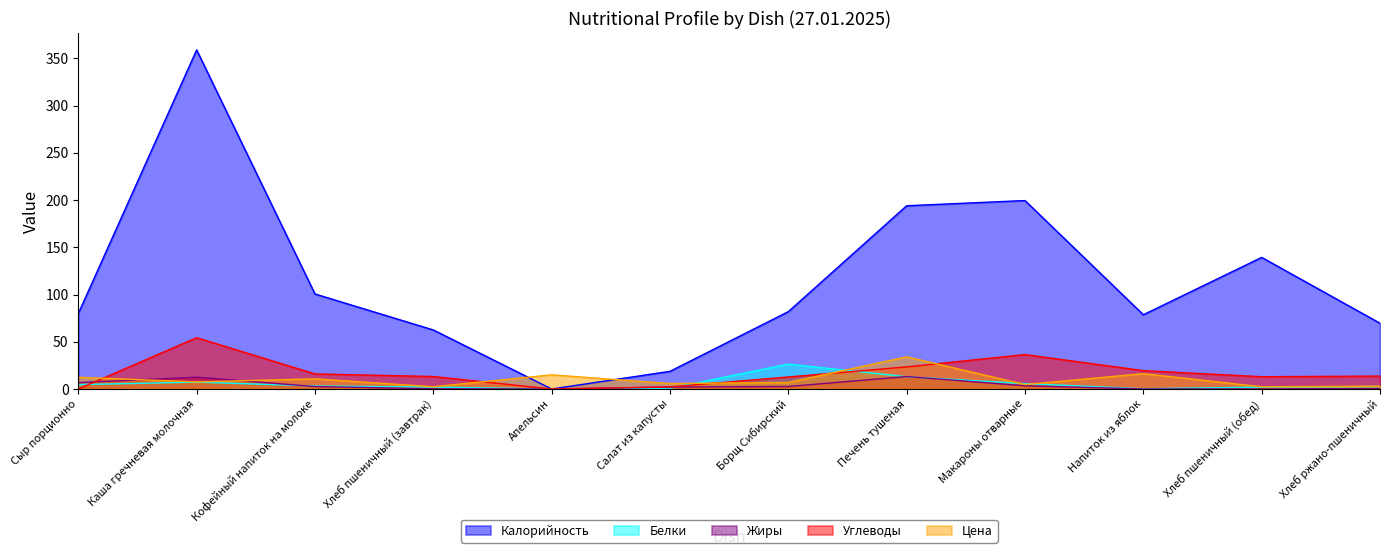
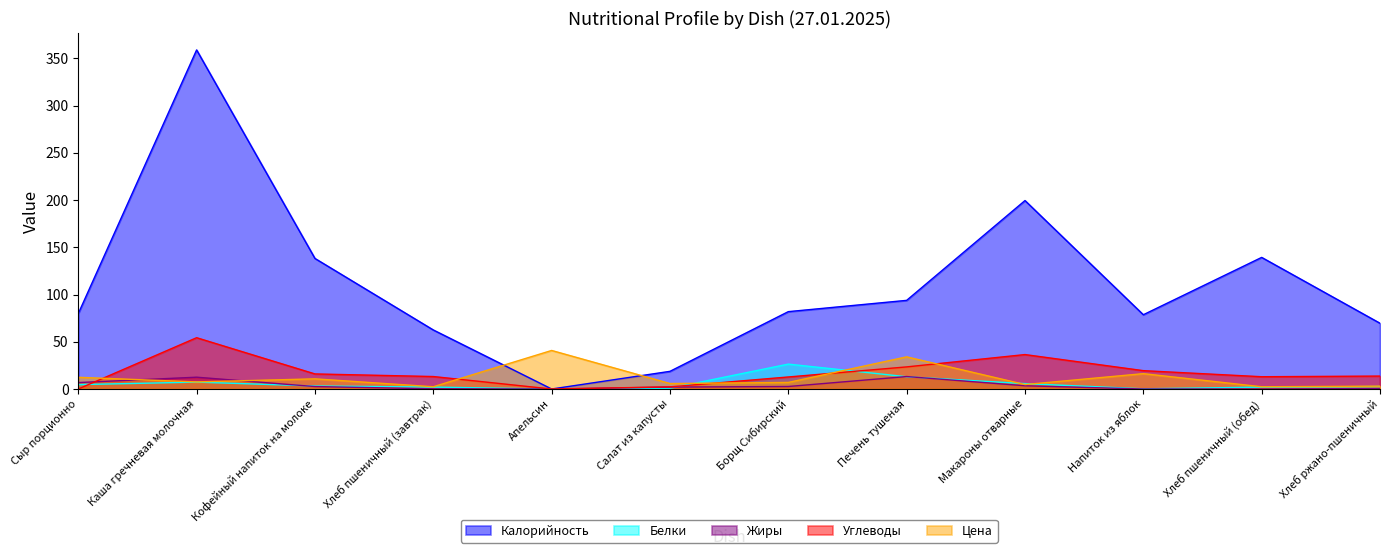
  {
    "Калорийность": {
      "Сыр порционно": 80,
      "Каша гречневая молочная": 360,
-     "Кофейный напиток на молоке": 100,
+     "Кофейный напиток на молоке": 140,
      "Хлеб пшеничный (завтрак)": 60,
      "Салат из капусты": 20,
      "Борщ Сибирский": 80,
-     "Печень тушеная": 190,
+     "Печень тушеная": 90,
      "Макароны отварные": 200,
      "Напиток из яблок": 80,
      "Хлеб пшеничный (обед)": 140,
      "Хлеб ржано-пшеничный": 70
    },
    "Белки": {
      "Борщ Сибирский": 30
    },
    "Жиры": {
      "Каша гречневая молочная": 10,
      "Борщ Сибирский": 0
    },
    "Углеводы": {
      "Сыр порционно": 0,
      "Каша гречневая молочная": 50,
      "Кофейный напиток на молоке": 20,
      "Хлеб пшеничный (завтрак)": 10,
      "Борщ Сибирский": 10,
      "Печень тушеная": 20,
      "Макароны отварные": 40,
      "Напиток из яблок": 20,
      "Хлеб пшеничный (обед)": 10,
      "Хлеб ржано-пшеничный": 10
    },
    "Цена": {
      "Сыр порционно": 10,
      "Кофейный напиток на молоке": 10,
-     "Апельсин": 20,
+     "Апельсин": 40,
      "Салат из капусты": 10,
      "Борщ Сибирский": 10,
      "Печень тушеная": 30,
      "Напиток из яблок": 20
    }
  }
